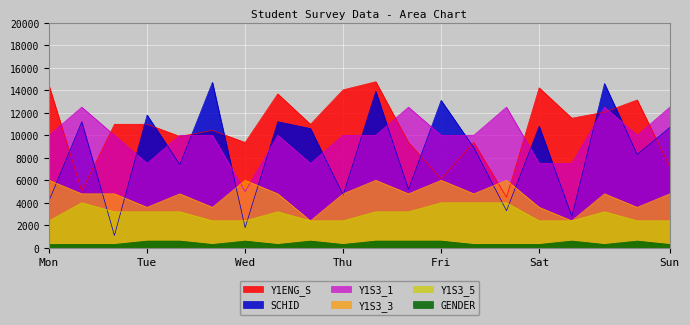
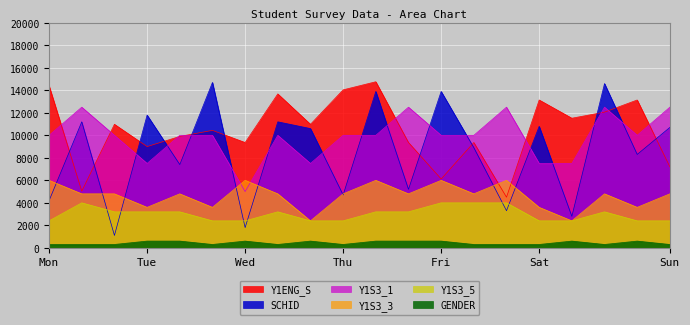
  {
    "Y1ENG_S": {
      "Mon": 14400,
-     "Tue": 11000,
+     "Tue": 9000,
      "Wed": 9400,
      "Thu": 14000,
-     "Sat": 14200,
+     "Sat": 13100,
      "Sun": 7200
    },
    "SCHID": {
      "Mon": 4200,
      "Tue": 11800,
      "Wed": 1800,
-     "Fri": 13100,
+     "Fri": 13900,
      "Sat": 10800,
      "Sun": 10700
    },
    "Y1S3_1": {
      "Mon": 10000,
      "Tue": 7500,
      "Wed": 5000,
      "Thu": 10000,
      "Fri": 10000,
      "Sat": 7500,
      "Sun": 12500
    },
    "Y1S3_3": {
      "Mon": 6000,
      "Tue": 3600,
      "Wed": 6000,
      "Sat": 3600,
      "Sun": 4800
    },
    "Y1S3_5": {
      "Mon": 2400,
      "Tue": 3200,
      "Wed": 2400,
      "Thu": 2400,
      "Fri": 4000,
      "Sat": 2400,
      "Sun": 2400
    },
    "GENDER": {
      "Mon": 300,
      "Tue": 600,
      "Wed": 600,
      "Thu": 300,
      "Fri": 600,
      "Sat": 300,
      "Sun": 300
    }
  }
